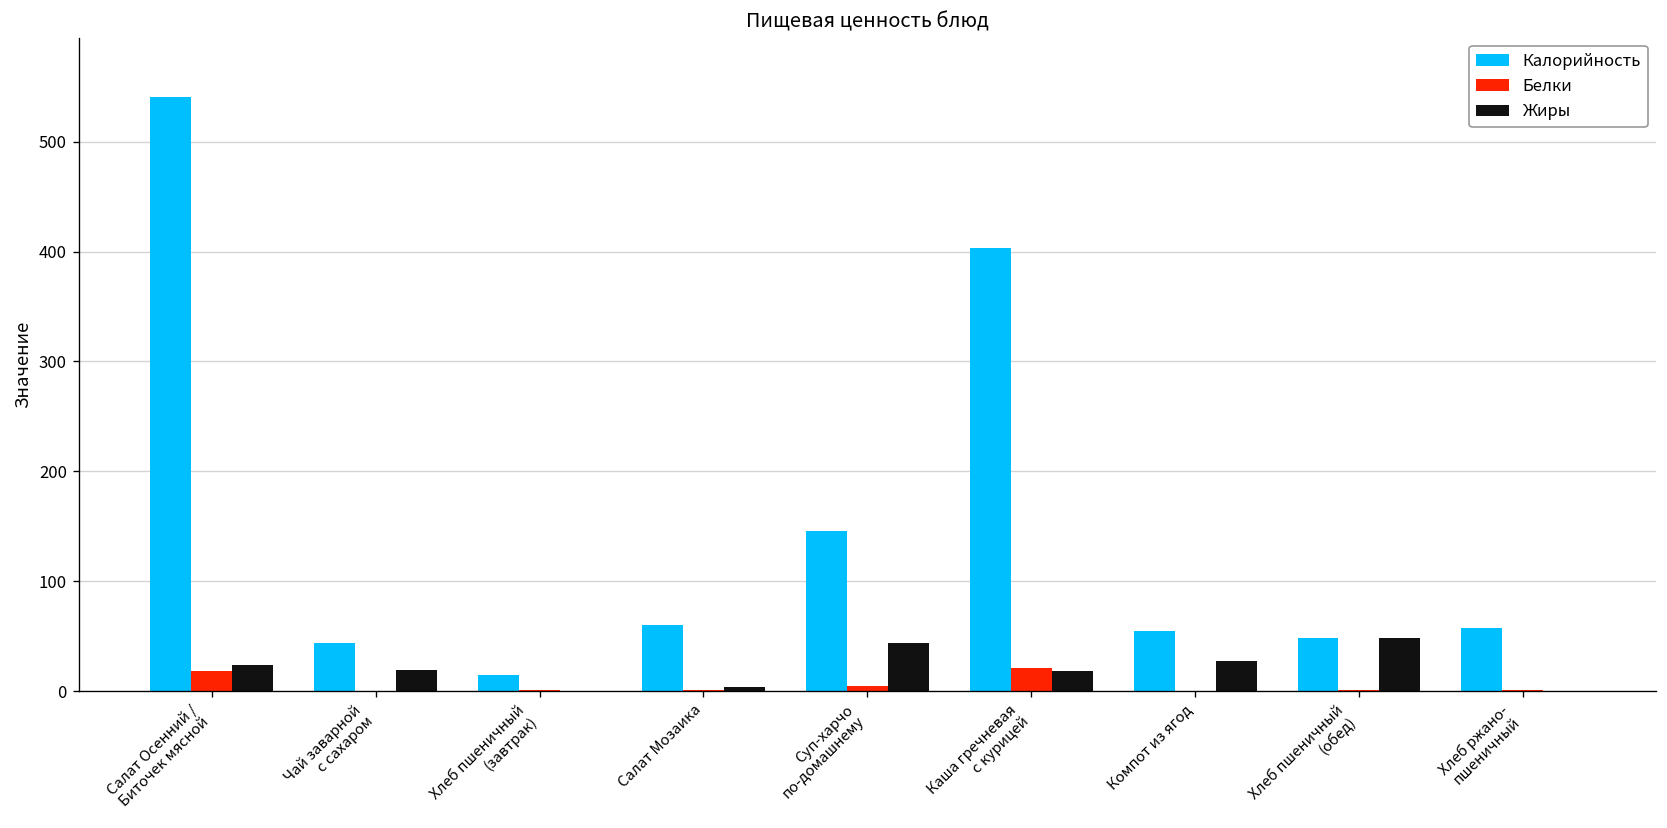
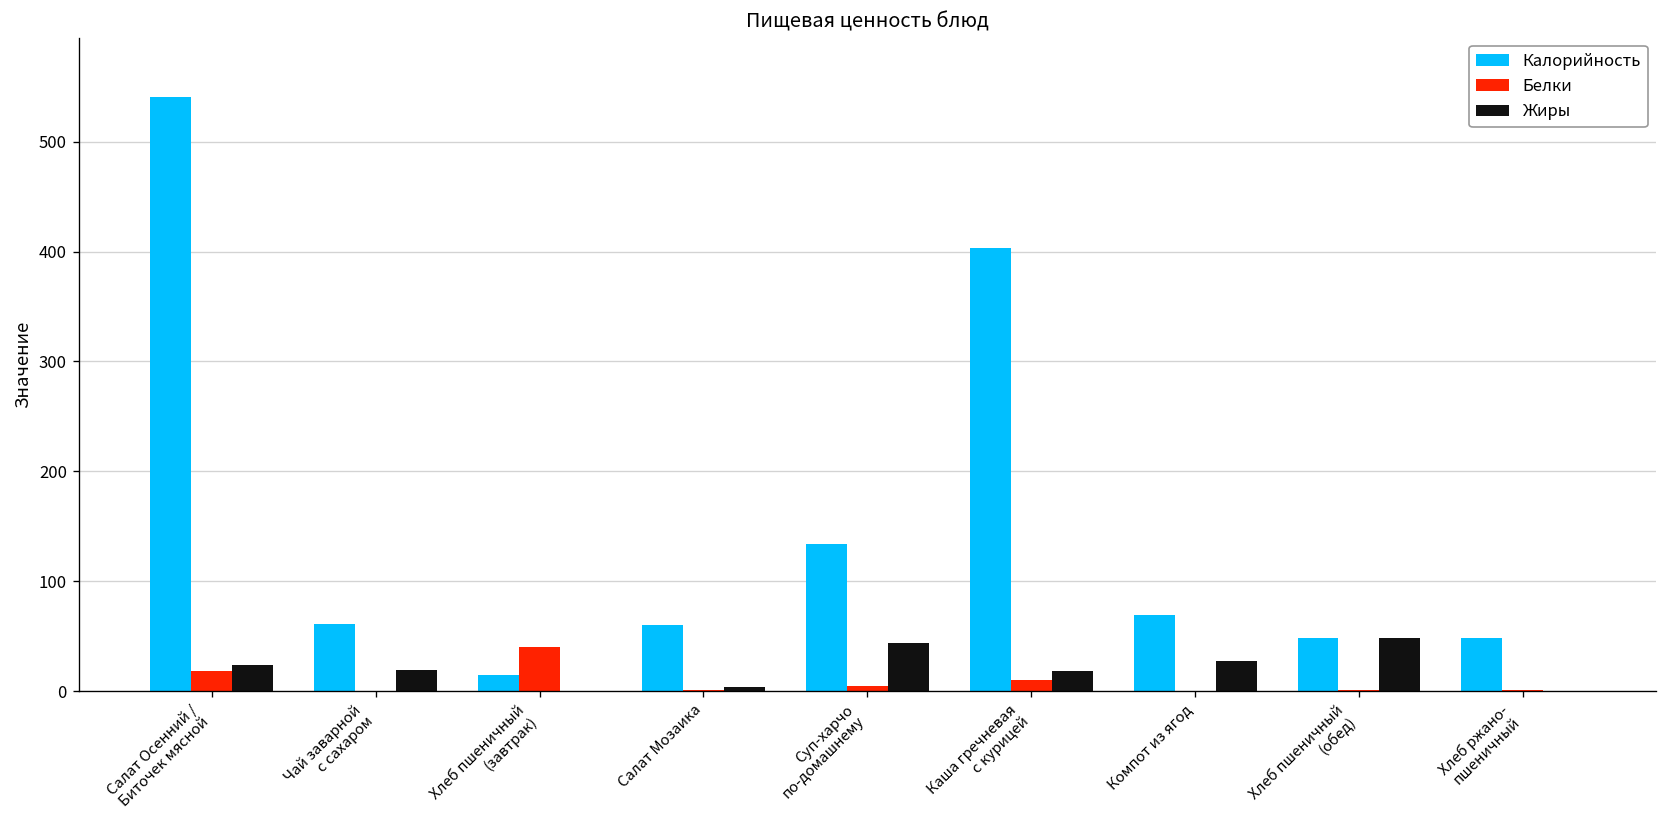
  {
    "Калорийность": {
      "Салат Осенний / Биточек мясной": 540,
-     "Чай заварной с сахаром": 40,
+     "Чай заварной с сахаром": 60,
      "Хлеб пшеничный (завтрак)": 20,
      "Салат Мозаика": 60,
-     "Суп-харчо по-домашнему": 150,
+     "Суп-харчо по-домашнему": 130,
      "Каша гречневая с курицей": 400,
-     "Компот из ягод": 60,
+     "Компот из ягод": 70,
      "Хлеб пшеничный (обед)": 50,
-     "Хлеб ржано- пшеничный": 60
+     "Хлеб ржано- пшеничный": 50
    },
    "Белки": {
      "Салат Осенний / Биточек мясной": 20,
-     "Хлеб пшеничный (завтрак)": 0,
+     "Хлеб пшеничный (завтрак)": 40,
      "Суп-харчо по-домашнему": 0,
-     "Каша гречневая с курицей": 20
+     "Каша гречневая с курицей": 10
    },
    "Жиры": {
      "Салат Осенний / Биточек мясной": 20,
      "Чай заварной с сахаром": 20,
      "Салат Мозаика": 0,
      "Суп-харчо по-домашнему": 40,
      "Каша гречневая с курицей": 20,
      "Компот из ягод": 30,
      "Хлеб пшеничный (обед)": 50
    }
  }
